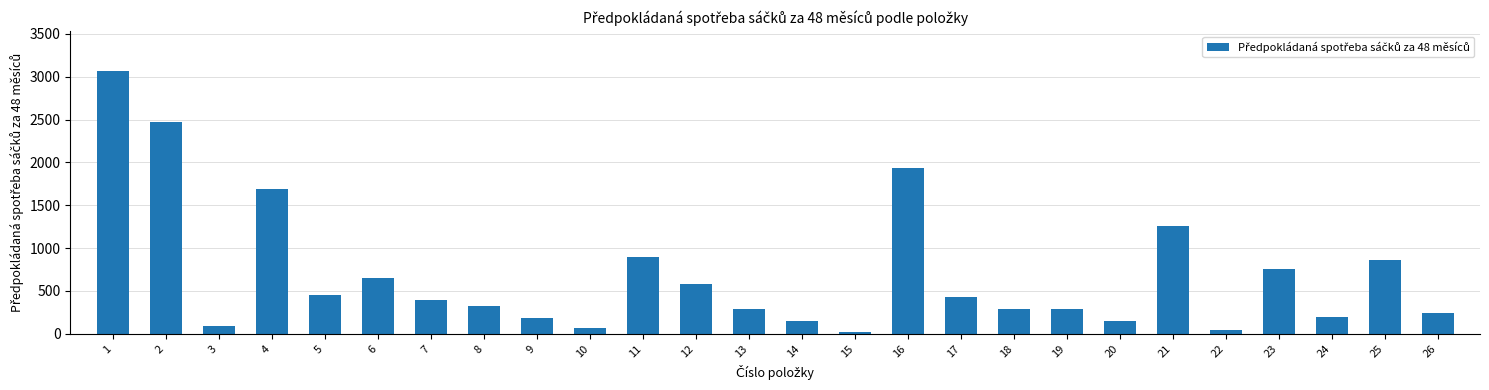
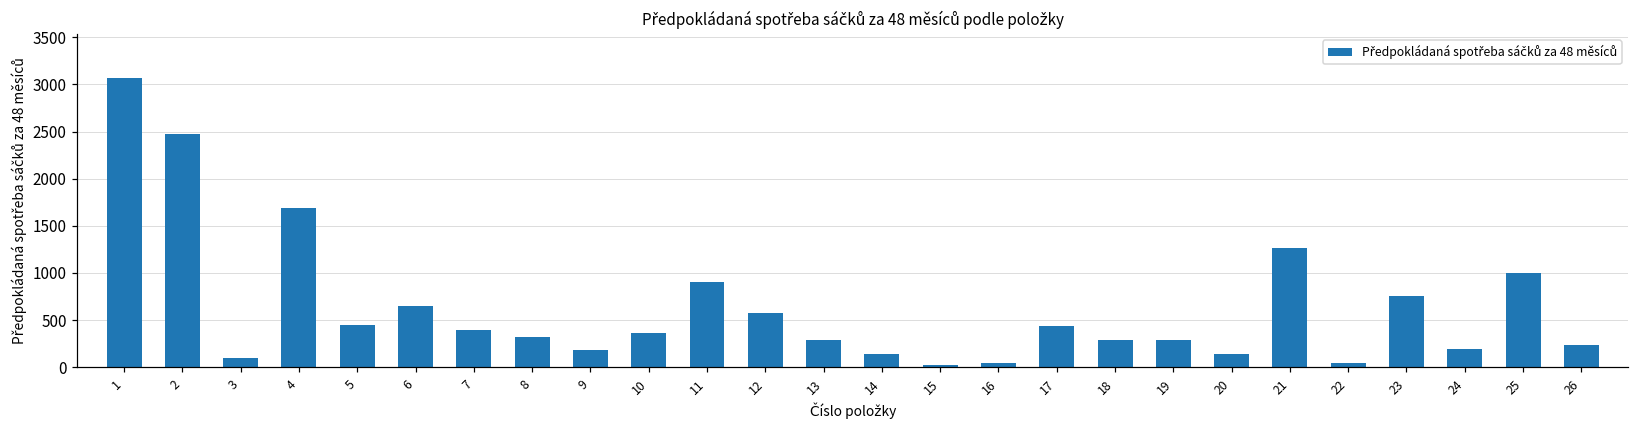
  {
    "1": 3100,
    "2": 2500,
    "3": 100,
    "4": 1700,
    "5": 400,
    "6": 600,
    "7": 400,
    "8": 300,
    "9": 200,
-   "10": 100,
+   "10": 400,
    "11": 900,
    "12": 600,
    "13": 300,
    "14": 100,
-   "16": 1900,
+   "16": 0,
    "17": 400,
    "18": 300,
    "19": 300,
    "20": 100,
    "21": 1300,
    "22": 0,
    "23": 800,
    "24": 200,
-   "25": 900,
+   "25": 1000,
    "26": 200
  }
